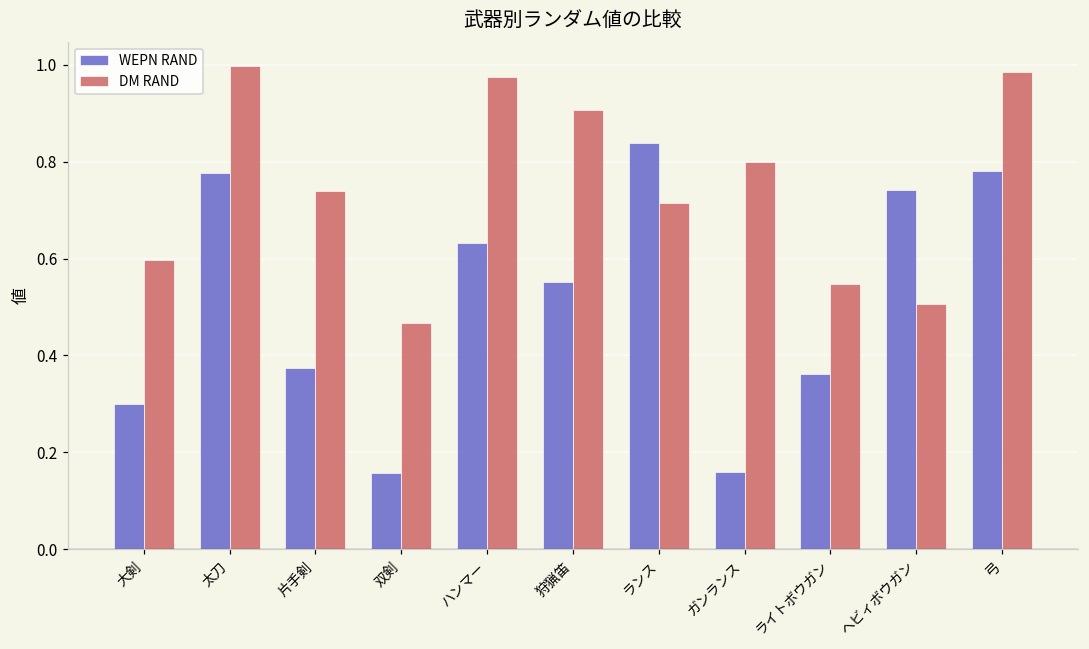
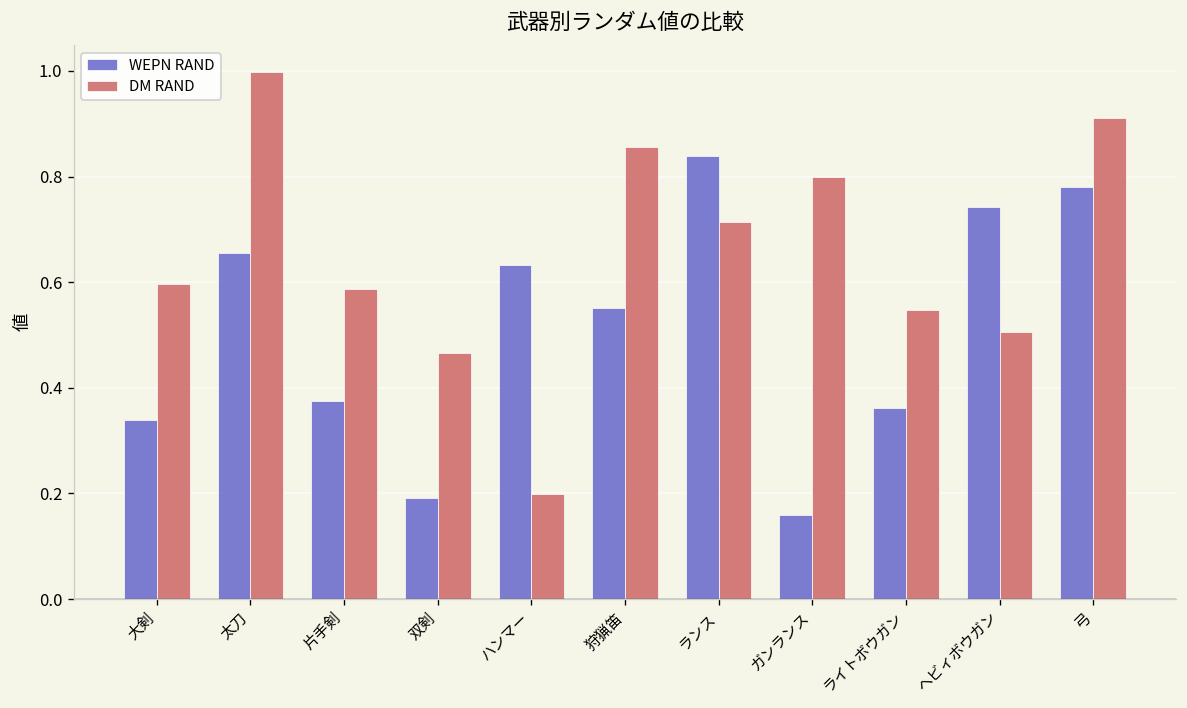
  {
    "WEPN RAND": {
-     "大剣": 0.30,
-     "太刀": 0.78,
+     "大剣": 0.34,
+     "太刀": 0.65,
      "片手剣": 0.37,
-     "双剣": 0.16,
+     "双剣": 0.19,
      "ハンマー": 0.63,
      "狩猟笛": 0.55,
      "ランス": 0.84,
      "ガンランス": 0.16,
      "ライトボウガン": 0.36,
      "ヘビィボウガン": 0.74,
      "弓": 0.78
    },
    "DM RAND": {
      "大剣": 0.60,
      "太刀": 1.00,
-     "片手剣": 0.74,
+     "片手剣": 0.59,
      "双剣": 0.47,
-     "ハンマー": 0.97,
-     "狩猟笛": 0.91,
+     "ハンマー": 0.20,
+     "狩猟笛": 0.86,
      "ランス": 0.71,
      "ガンランス": 0.80,
      "ライトボウガン": 0.55,
      "ヘビィボウガン": 0.51,
-     "弓": 0.99
+     "弓": 0.91
    }
  }
